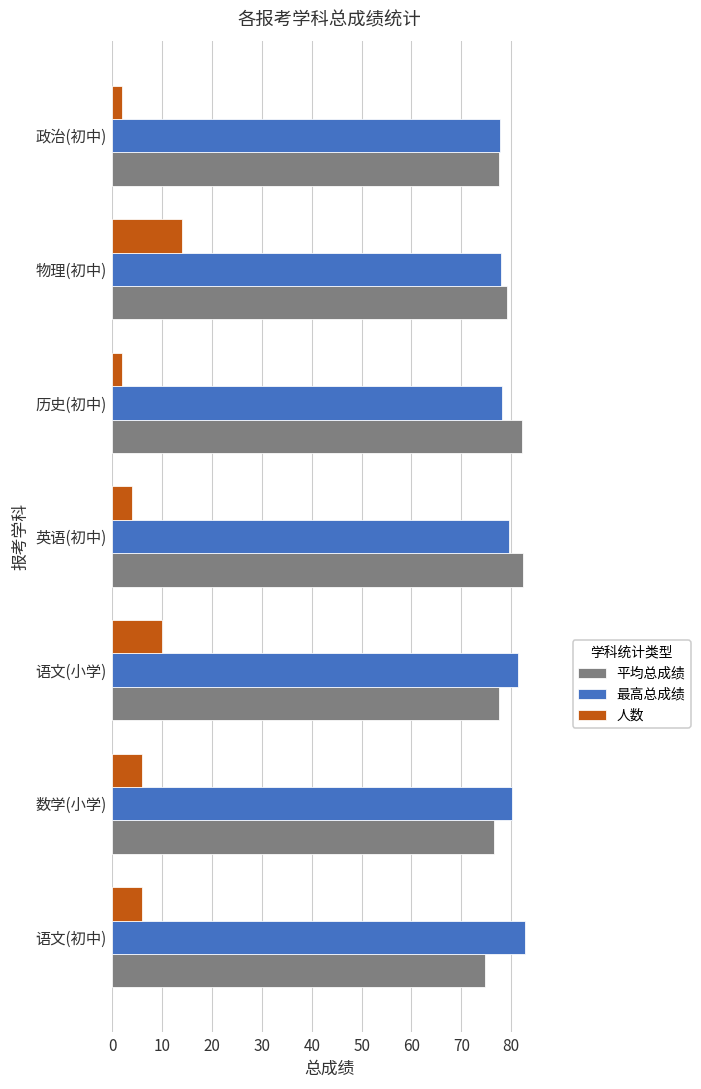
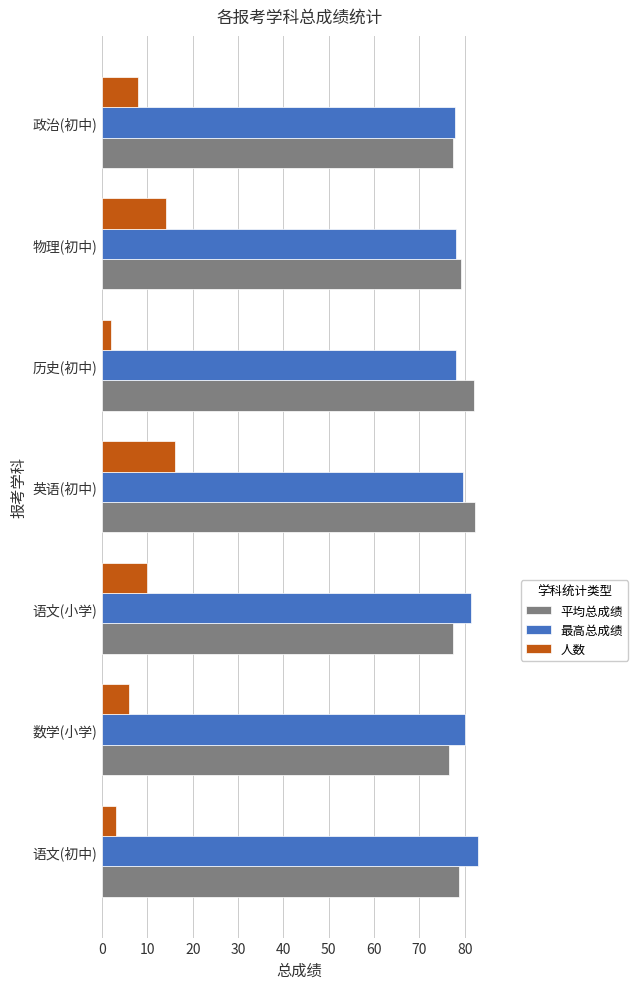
  {
    "平均总成绩": {
      "政治(初中)": 77,
      "物理(初中)": 79,
      "历史(初中)": 82,
      "英语(初中)": 82,
      "语文(小学)": 77,
      "数学(小学)": 77,
-     "语文(初中)": 75
+     "语文(初中)": 79
    },
    "最高总成绩": {
      "政治(初中)": 78,
      "物理(初中)": 78,
      "历史(初中)": 78,
      "英语(初中)": 80,
      "语文(小学)": 81,
      "数学(小学)": 80,
      "语文(初中)": 83
    },
    "人数": {
-     "政治(初中)": 2,
+     "政治(初中)": 8,
      "物理(初中)": 14,
      "历史(初中)": 2,
-     "英语(初中)": 4,
+     "英语(初中)": 16,
      "语文(小学)": 10,
      "数学(小学)": 6,
-     "语文(初中)": 6
+     "语文(初中)": 3
    }
  }
